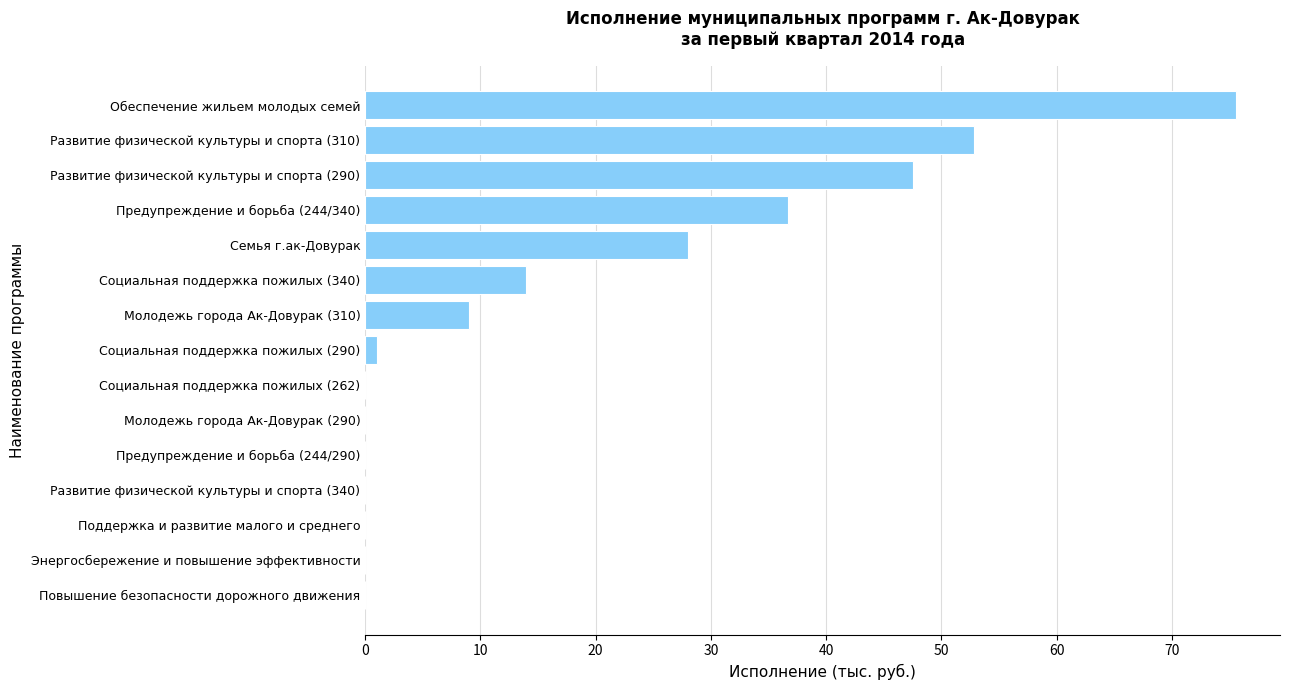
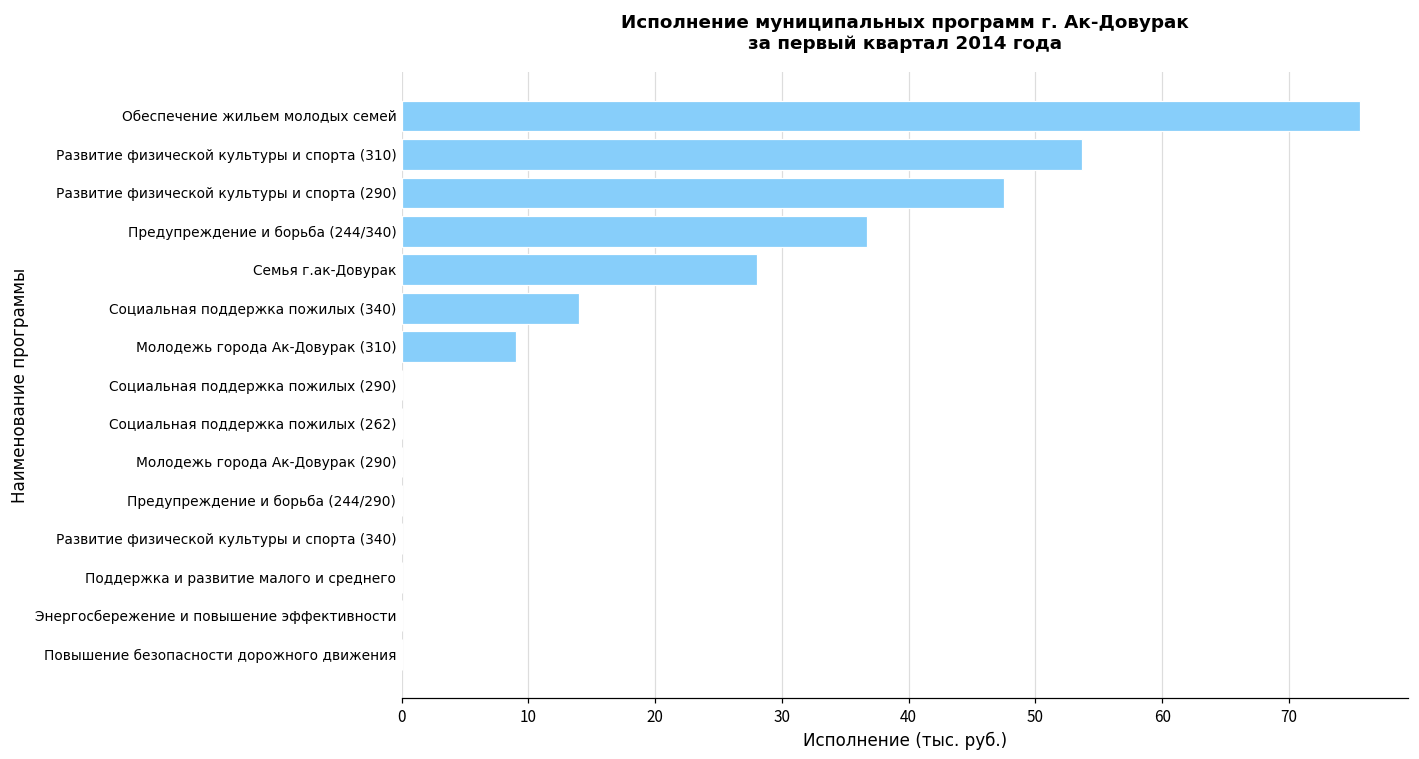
  {
    "Обеспечение жильем молодых семей": 75.6,
-   "Развитие физической культуры и спорта (310)": 52.8,
+   "Развитие физической культуры и спорта (310)": 53.7,
    "Развитие физической культуры и спорта (290)": 47.5,
    "Предупреждение и борьба (244/340)": 36.7,
    "Семья г.ак-Довурак": 28.0,
    "Социальная поддержка пожилых (340)": 14.0,
    "Молодежь города Ак-Довурак (310)": 9.0,
-   "Социальная поддержка пожилых (290)": 1,
+   "Социальная поддержка пожилых (290)": 0,
    "Социальная поддержка пожилых (262)": 0.0,
    "Молодежь города Ак-Довурак (290)": 0.0,
    "Предупреждение и борьба (244/290)": 0.0,
    "Развитие физической культуры и спорта (340)": 0.0,
    "Поддержка и развитие малого и среднего": 0.0,
    "Энергосбережение и повышение эффективности": 0.0,
    "Повышение безопасности дорожного движения": 0.0
  }
